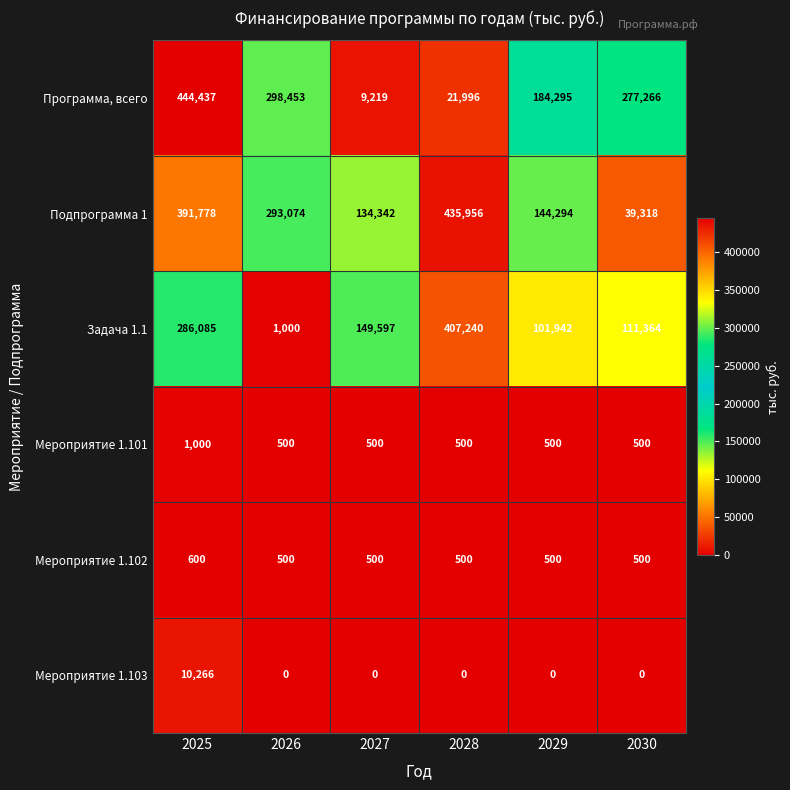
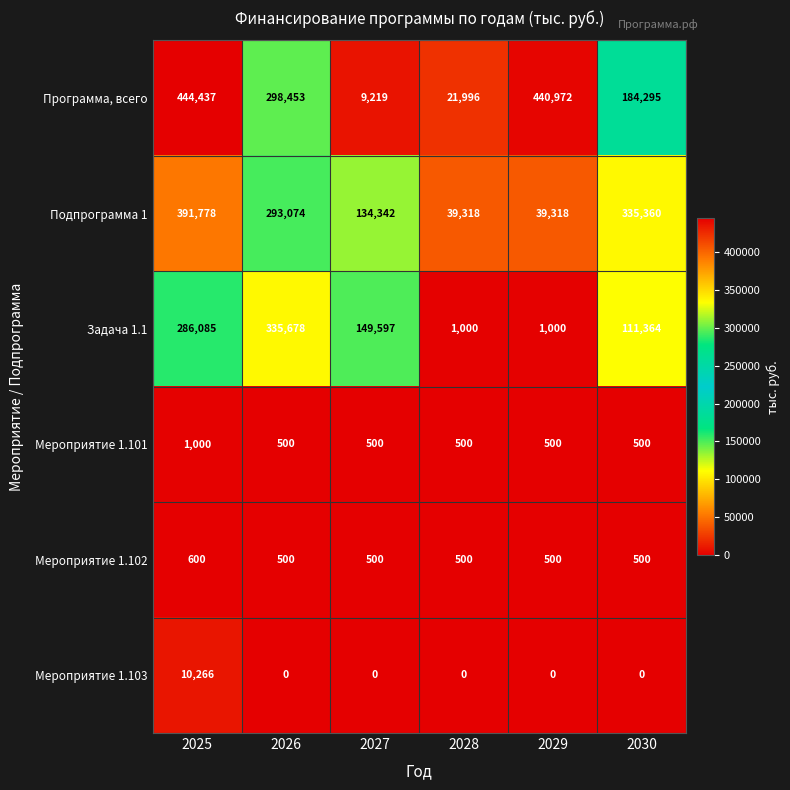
  {
    "Программа, всего": {
      "2025": "444,437",
      "2026": "298,453",
      "2027": "9,219",
      "2028": "21,996",
-     "2029": "184,295",
-     "2030": "277,266"
+     "2029": "440,972",
+     "2030": "184,295"
    },
    "Подпрограмма 1": {
      "2025": "391,778",
      "2026": "293,074",
      "2027": "134,342",
-     "2028": "435,956",
-     "2029": "144,294",
-     "2030": "39,318"
+     "2028": "39,318",
+     "2029": "39,318",
+     "2030": "335,360"
    },
    "Задача 1.1": {
      "2025": "286,085",
-     "2026": "1,000",
+     "2026": "335,678",
      "2027": "149,597",
-     "2028": "407,240",
-     "2029": "101,942",
+     "2028": "1,000",
+     "2029": "1,000",
      "2030": "111,364"
    },
    "Мероприятие 1.101": {
      "2025": "1,000",
      "2026": "500",
      "2027": "500",
      "2028": "500",
      "2029": "500",
      "2030": "500"
    },
    "Мероприятие 1.102": {
      "2025": "600",
      "2026": "500",
      "2027": "500",
      "2028": "500",
      "2029": "500",
      "2030": "500"
    },
    "Мероприятие 1.103": {
      "2025": "10,266",
      "2026": "0",
      "2027": "0",
      "2028": "0",
      "2029": "0",
      "2030": "0"
    }
  }
